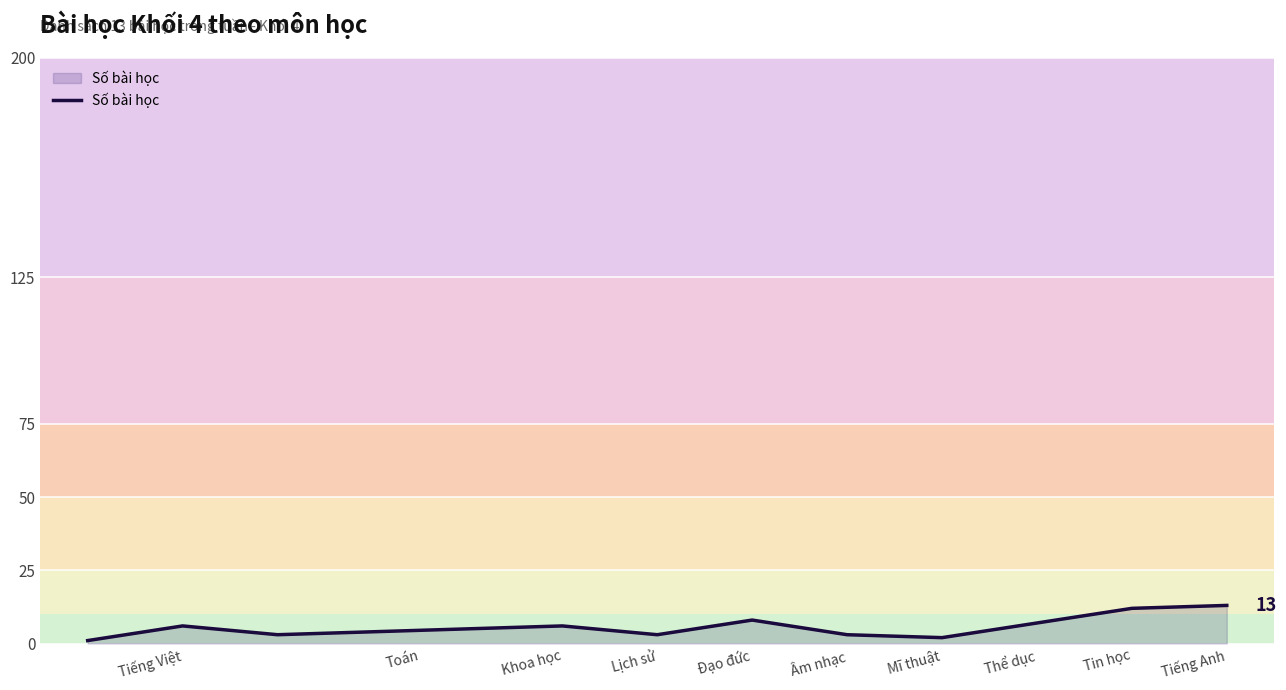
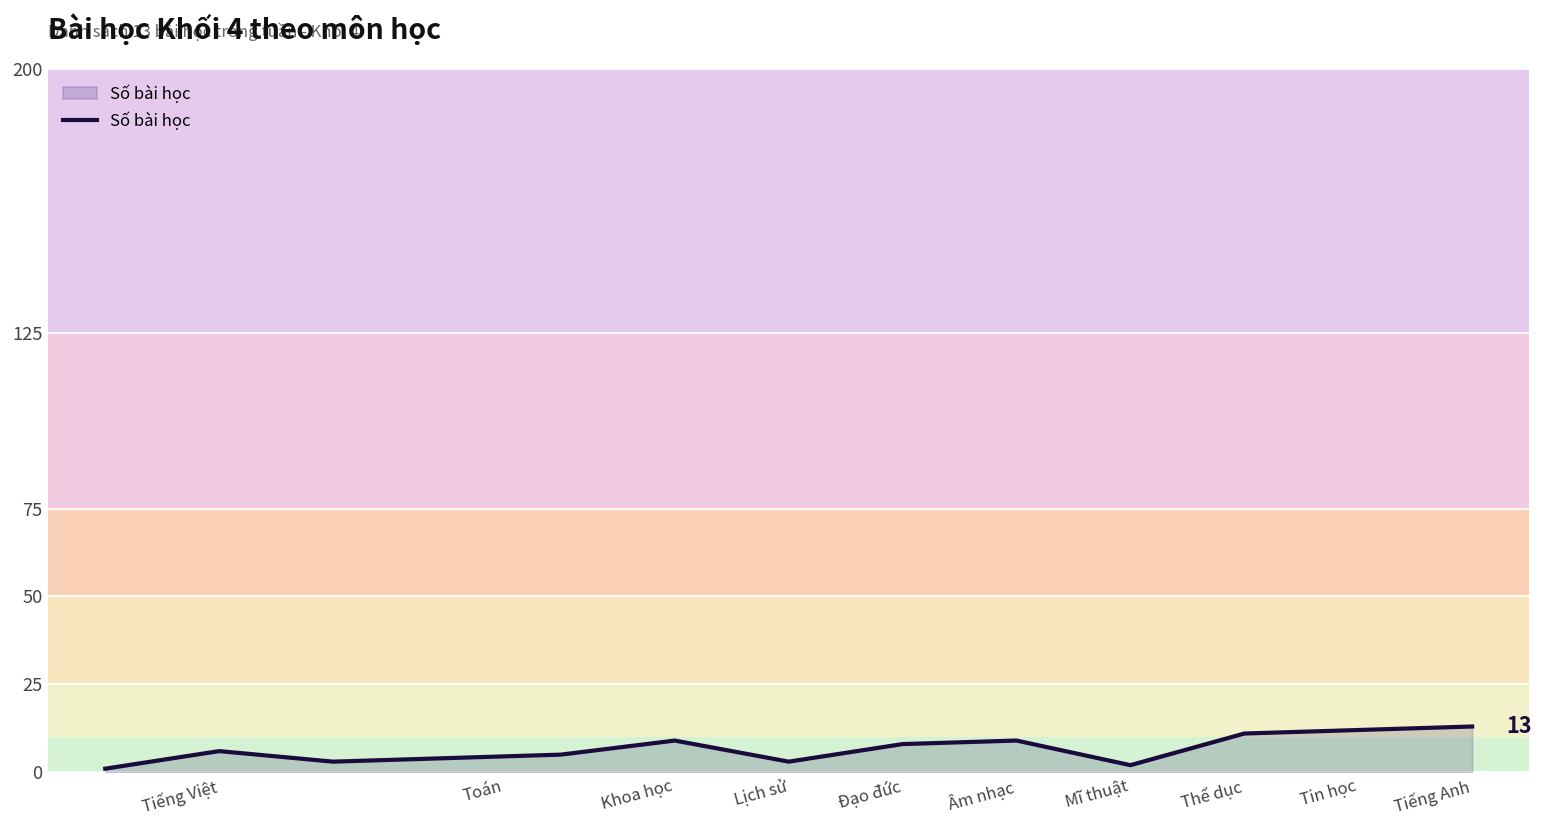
  {
    "Tiếng Việt": 6,
-   "Khoa học": 6,
+   "Khoa học": 9,
    "Lịch sử": 3,
    "Đạo đức": 8,
-   "Âm nhạc": 3,
+   "Âm nhạc": 9,
    "Mĩ thuật": 2,
-   "Thể dục": 7,
+   "Thể dục": 11,
    "Tin học": 12
  }
